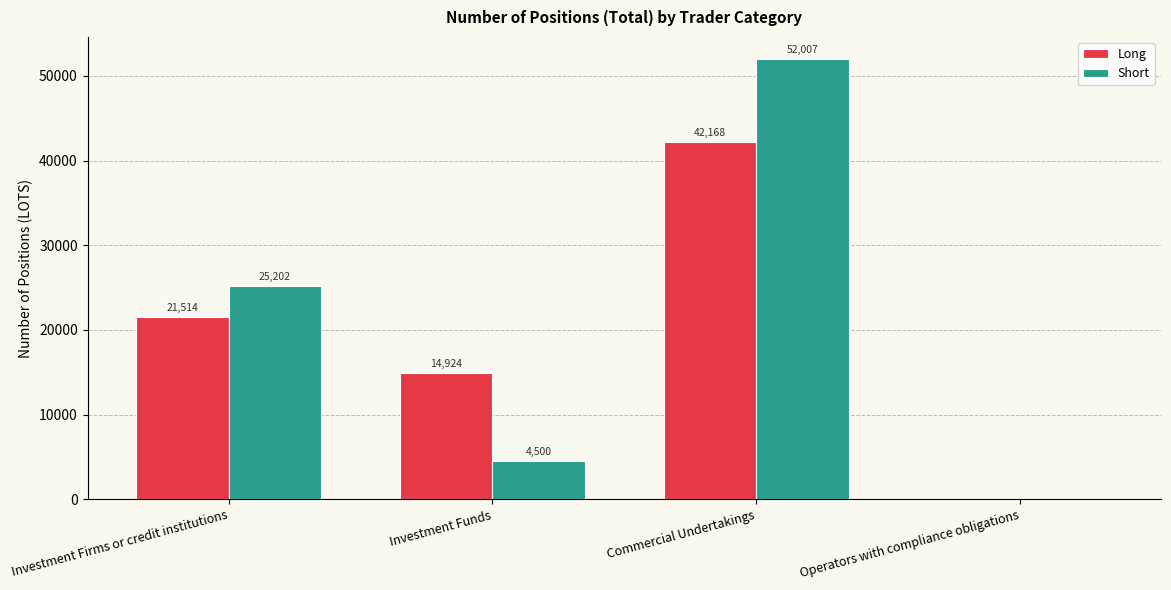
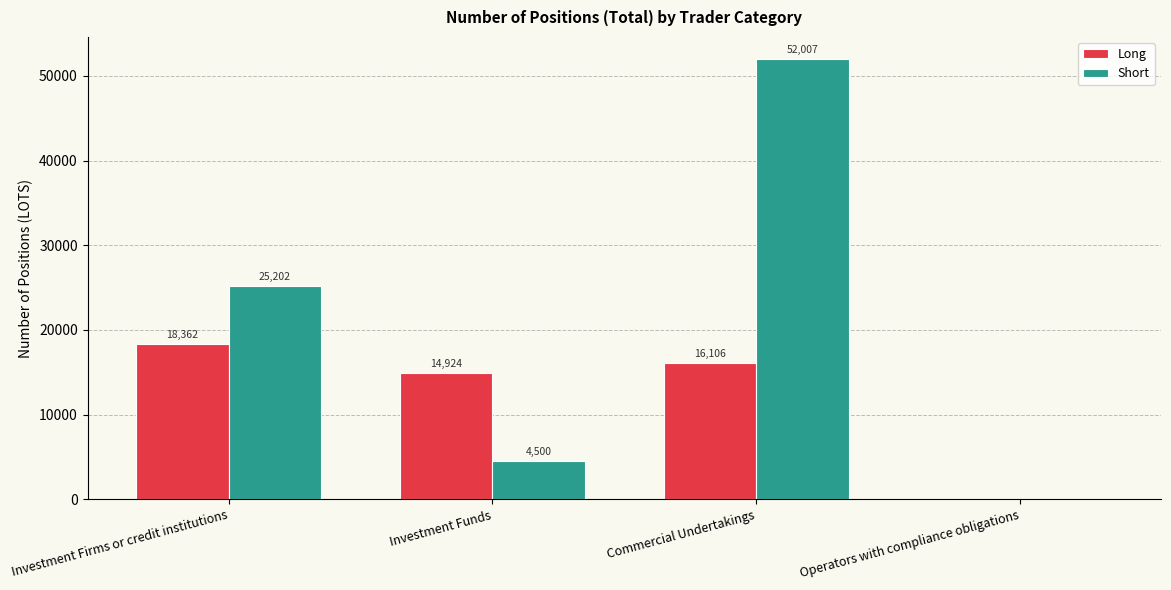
  {
    "Long": {
-     "Investment Firms or credit institutions": "21,514",
+     "Investment Firms or credit institutions": "18,362",
      "Investment Funds": "14,924",
-     "Commercial Undertakings": "42,168"
+     "Commercial Undertakings": "16,106"
    },
    "Short": {
      "Investment Firms or credit institutions": "25,202",
      "Investment Funds": "4,500",
      "Commercial Undertakings": "52,007"
    }
  }
